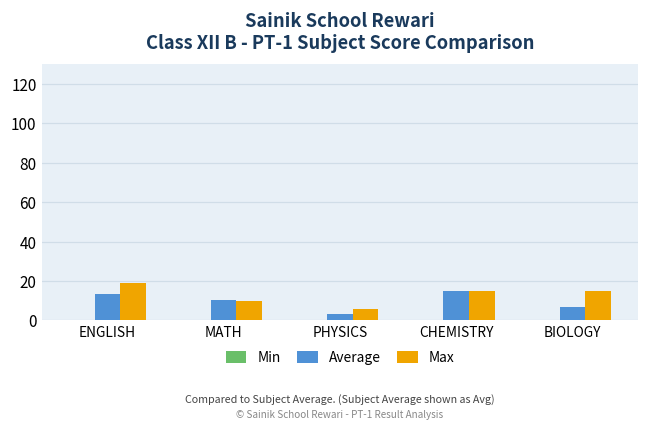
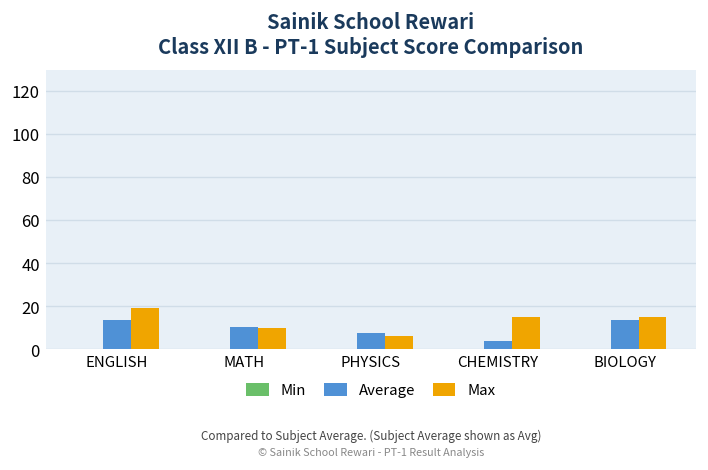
  {
    "Min": {
      "ENGLISH": 0,
      "MATH": 0,
      "PHYSICS": 0,
      "CHEMISTRY": 0,
      "BIOLOGY": 0
    },
    "Average": {
      "ENGLISH": 14,
      "MATH": 10,
-     "PHYSICS": 3,
-     "CHEMISTRY": 15,
-     "BIOLOGY": 7
+     "PHYSICS": 8,
+     "CHEMISTRY": 4,
+     "BIOLOGY": 14
    },
    "Max": {
      "ENGLISH": 19,
      "MATH": 10,
      "PHYSICS": 6,
      "CHEMISTRY": 15,
      "BIOLOGY": 15
    }
  }
